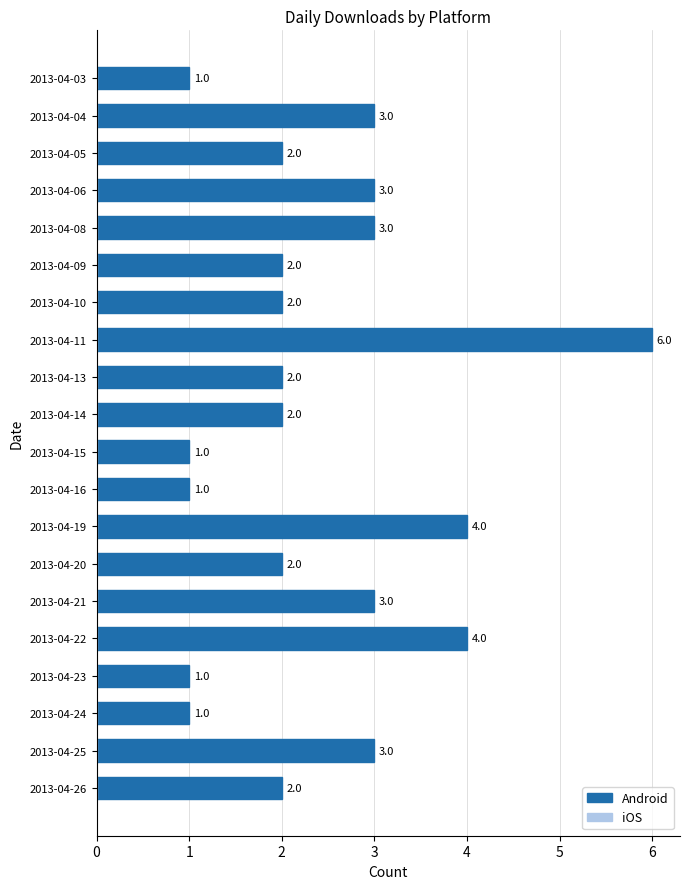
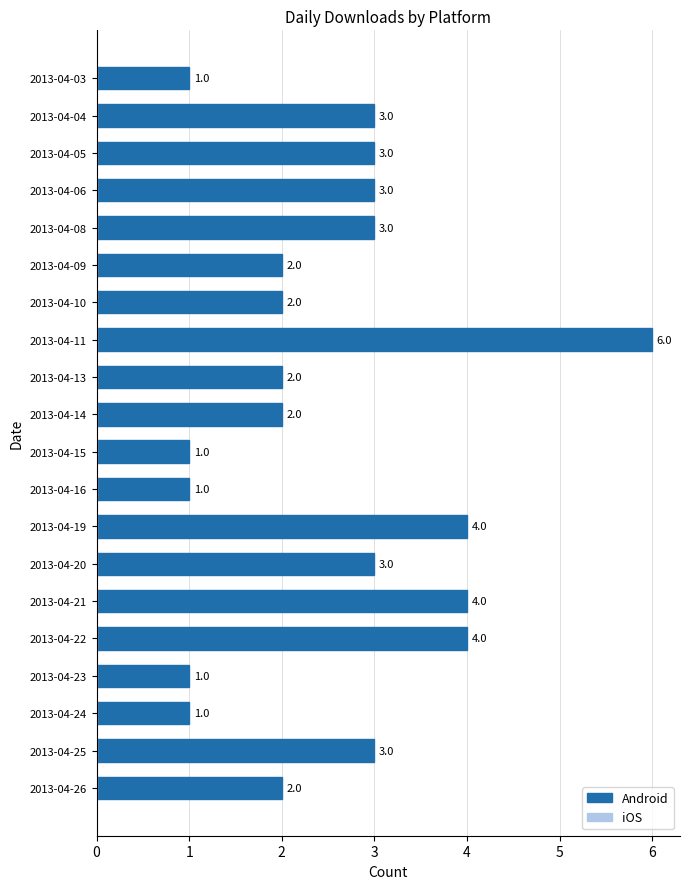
  {
    "Android": {
      "2013-04-03": 1.0,
      "2013-04-04": 3.0,
-     "2013-04-05": 2.0,
+     "2013-04-05": 3.0,
      "2013-04-06": 3.0,
      "2013-04-08": 3.0,
      "2013-04-09": 2.0,
      "2013-04-10": 2.0,
      "2013-04-11": 6.0,
      "2013-04-13": 2.0,
      "2013-04-14": 2.0,
      "2013-04-15": 1.0,
      "2013-04-16": 1.0,
      "2013-04-19": 4.0,
-     "2013-04-20": 2.0,
-     "2013-04-21": 3.0,
+     "2013-04-20": 3.0,
+     "2013-04-21": 4.0,
      "2013-04-22": 4.0,
      "2013-04-23": 1.0,
      "2013-04-24": 1.0,
      "2013-04-25": 3.0,
      "2013-04-26": 2.0
    },
    "iOS": {
      "2013-04-03": 0.0,
      "2013-04-04": 0.0,
      "2013-04-05": 0.0,
      "2013-04-06": 0.0,
      "2013-04-08": 0.0,
      "2013-04-09": 0.0,
      "2013-04-10": 0.0,
      "2013-04-11": 0.0,
      "2013-04-13": 0.0,
      "2013-04-14": 0.0,
      "2013-04-15": 0.0,
      "2013-04-16": 0.0,
      "2013-04-19": 0.0,
      "2013-04-20": 0.0,
      "2013-04-21": 0.0,
      "2013-04-22": 0.0,
      "2013-04-23": 0.0,
      "2013-04-24": 0.0,
      "2013-04-25": 0.0,
      "2013-04-26": 0.0
    }
  }
